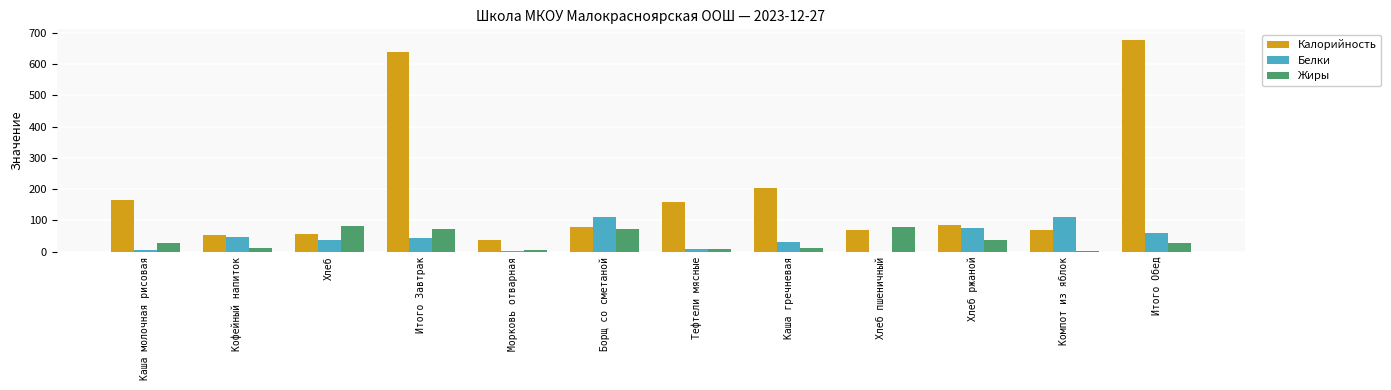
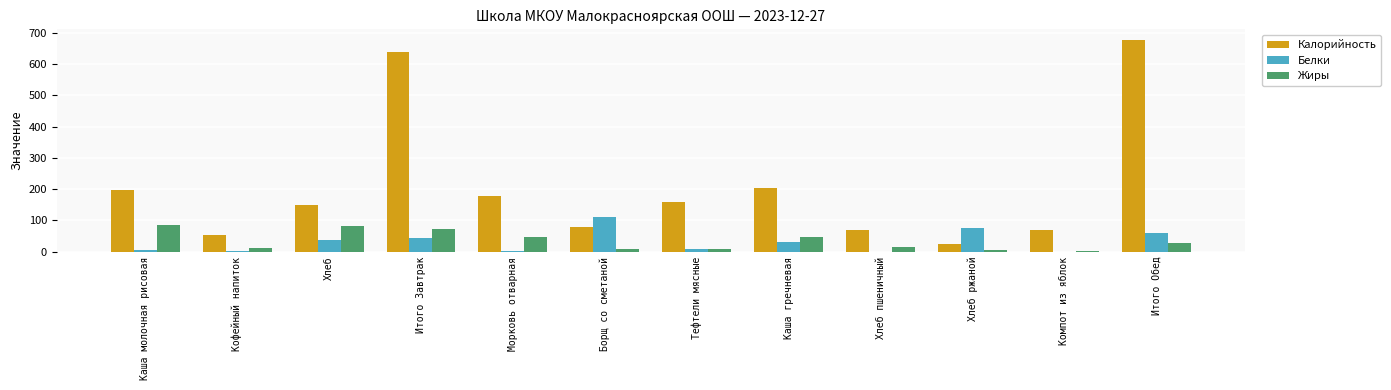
  {
    "Калорийность": {
-     "Каша молочная рисовая": 160,
+     "Каша молочная рисовая": 200,
      "Кофейный напиток": 50,
-     "Хлеб": 60,
+     "Хлеб": 150,
      "Итого Завтрак": 640,
-     "Морковь отварная": 40,
+     "Морковь отварная": 180,
      "Борщ со сметаной": 80,
      "Тефтели мясные": 160,
      "Каша гречневая": 200,
      "Хлеб пшеничный": 70,
-     "Хлеб ржаной": 90,
+     "Хлеб ржаной": 30,
      "Компот из яблок": 70,
      "Итого Обед": 680
    },
    "Белки": {
-     "Кофейный напиток": 50,
+     "Кофейный напиток": 0,
      "Хлеб": 40,
      "Итого Завтрак": 50,
      "Борщ со сметаной": 110,
      "Тефтели мясные": 10,
      "Каша гречневая": 30,
      "Хлеб ржаной": 80,
-     "Компот из яблок": 110,
+     "Компот из яблок": 0,
      "Итого Обед": 60
    },
    "Жиры": {
-     "Каша молочная рисовая": 30,
+     "Каша молочная рисовая": 90,
      "Кофейный напиток": 10,
      "Хлеб": 80,
      "Итого Завтрак": 70,
-     "Морковь отварная": 0,
-     "Борщ со сметаной": 70,
+     "Морковь отварная": 50,
+     "Борщ со сметаной": 10,
      "Тефтели мясные": 10,
-     "Каша гречневая": 10,
-     "Хлеб пшеничный": 80,
-     "Хлеб ржаной": 40,
+     "Каша гречневая": 50,
+     "Хлеб пшеничный": 10,
+     "Хлеб ржаной": 10,
      "Итого Обед": 30
    }
  }
